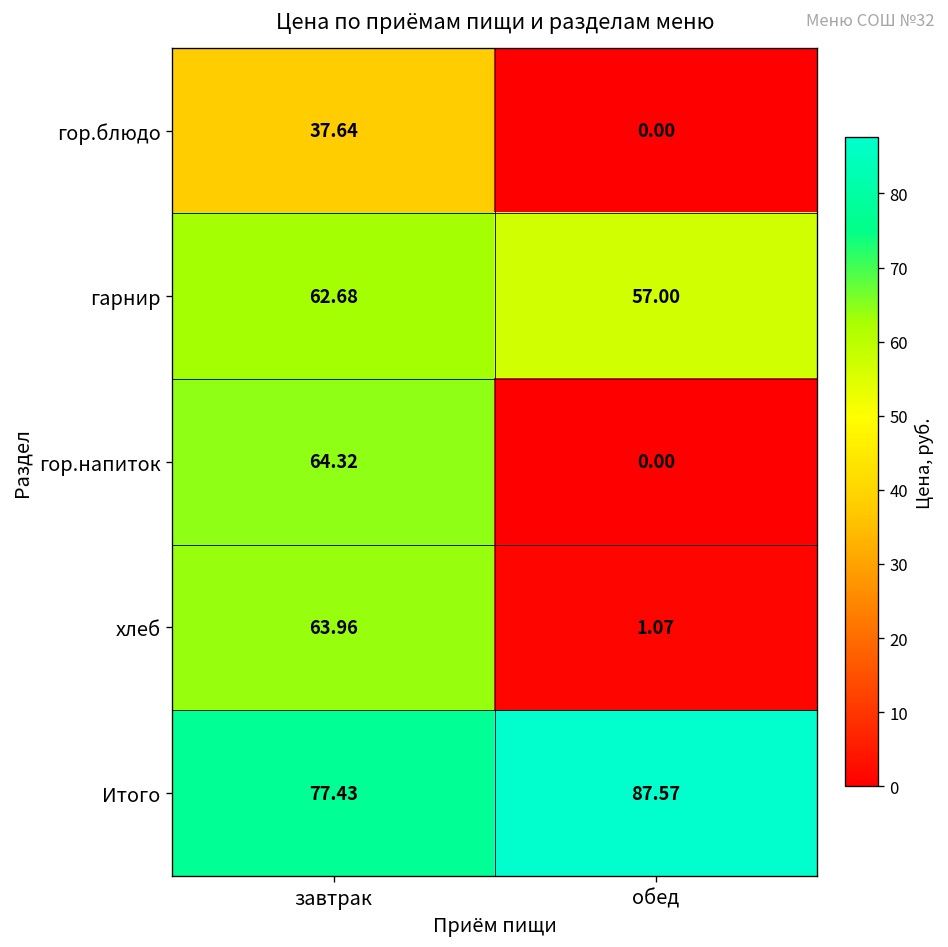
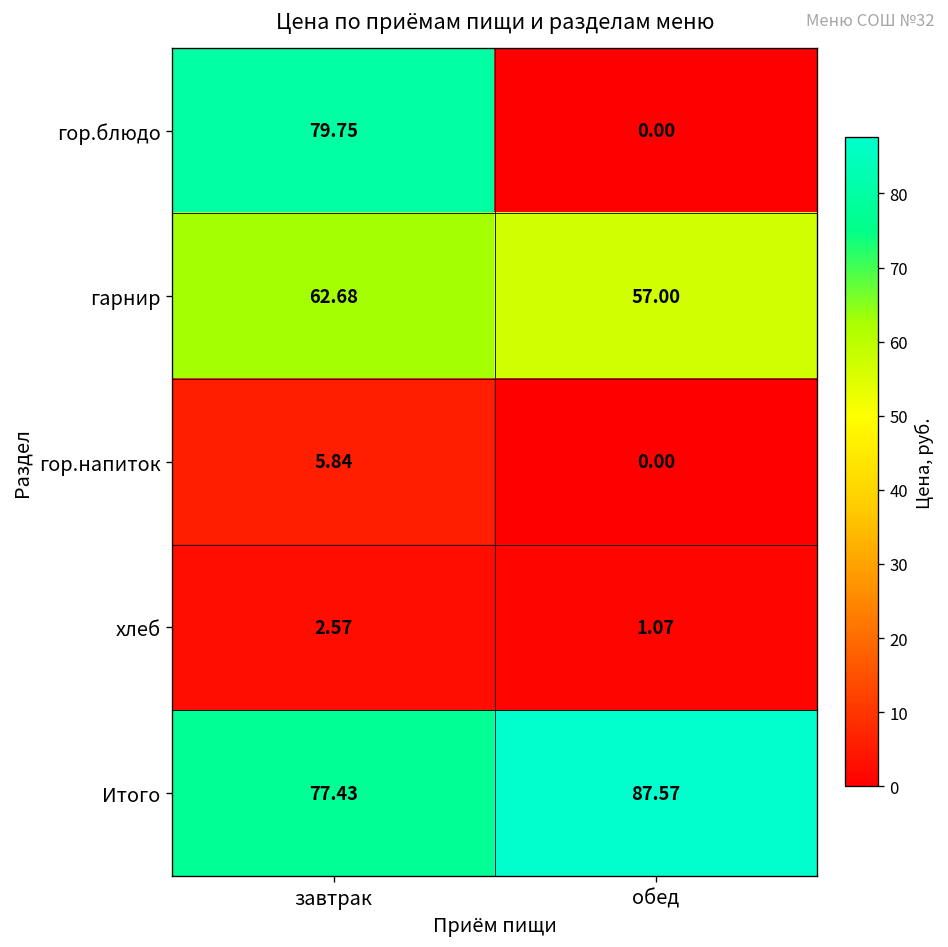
  {
    "гор.блюдо": {
-     "завтрак": 37.64,
+     "завтрак": 79.75,
      "обед": 0.00
    },
    "гарнир": {
      "завтрак": 62.68,
      "обед": 57.00
    },
    "гор.напиток": {
-     "завтрак": 64.32,
+     "завтрак": 5.84,
      "обед": 0.00
    },
    "хлеб": {
-     "завтрак": 63.96,
+     "завтрак": 2.57,
      "обед": 1.07
    },
    "Итого": {
      "завтрак": 77.43,
      "обед": 87.57
    }
  }
